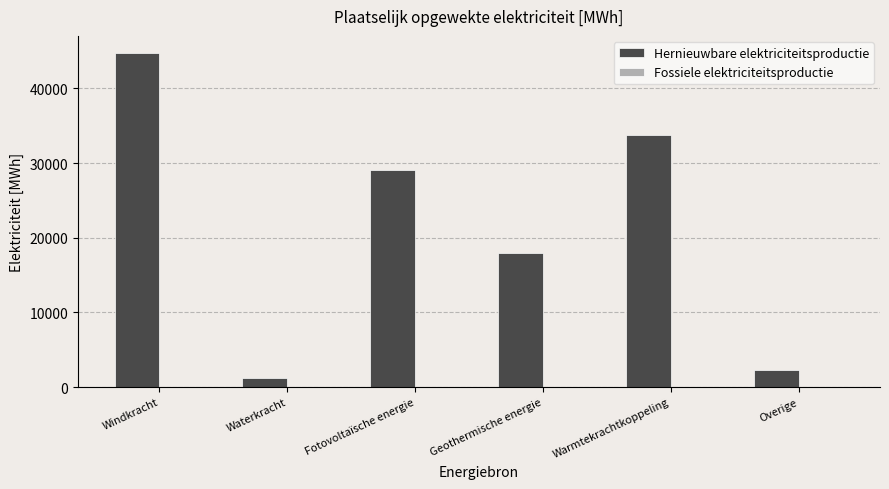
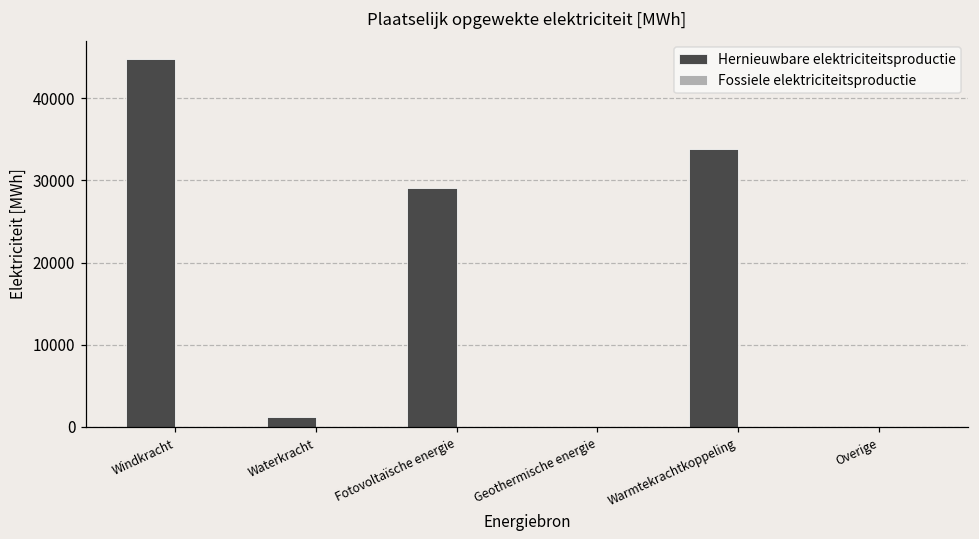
  {
    "Hernieuwbare elektriciteitsproductie": {
      "Windkracht": 45000,
      "Waterkracht": 1000,
      "Fotovoltaïsche energie": 29000,
-     "Geothermische energie": 18000,
+     "Geothermische energie": 0,
      "Warmtekrachtkoppeling": 34000,
-     "Overige": 2000
+     "Overige": 0
    },
    "Fossiele elektriciteitsproductie": {
      "Windkracht": 0,
      "Waterkracht": 0,
      "Fotovoltaïsche energie": 0,
      "Geothermische energie": 0,
      "Warmtekrachtkoppeling": 0,
      "Overige": 0
    }
  }
